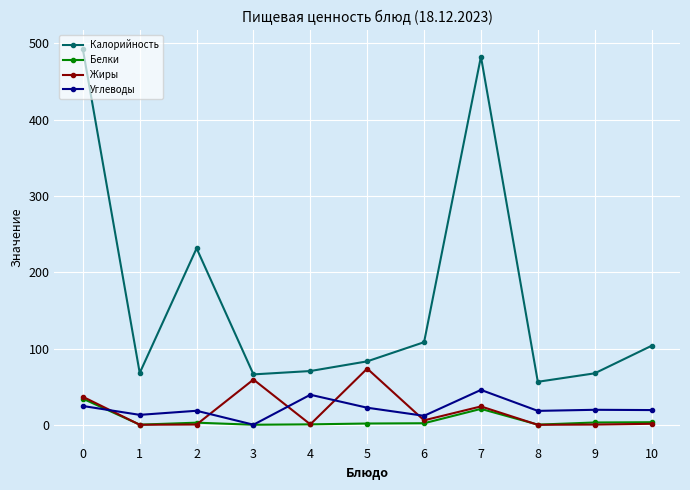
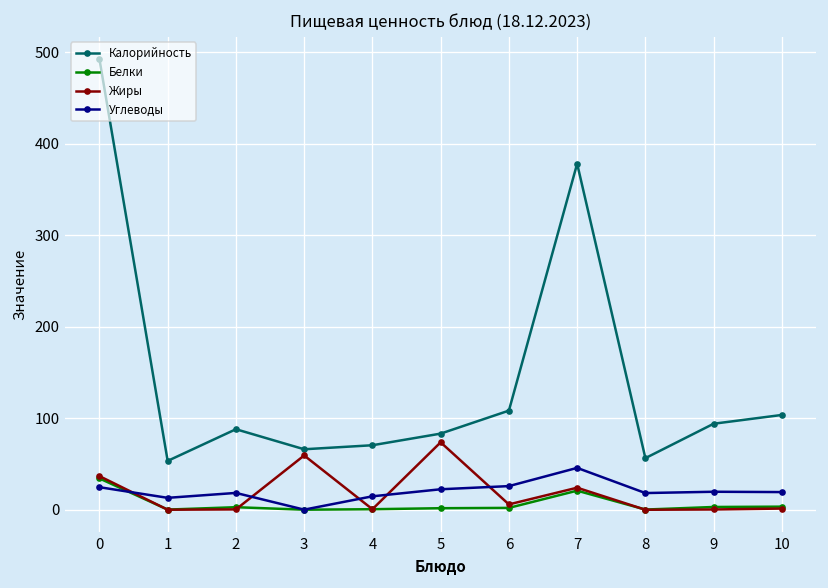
  {
    "Калорийность": {
-     "1": 70,
-     "2": 230,
+     "1": 50,
+     "2": 90,
      "3": 70,
      "4": 70,
      "5": 80,
      "6": 110,
-     "7": 480,
+     "7": 380,
      "8": 60,
-     "9": 70,
+     "9": 90,
      "10": 100
    },
    "Белки": {
      "5": 0,
      "6": 0
    },
    "Жиры": {
      "3": 60,
      "5": 70,
      "6": 10
    },
    "Углеводы": {
      "0": 20,
      "1": 10,
      "2": 20,
-     "4": 40,
+     "4": 10,
      "5": 20,
-     "6": 10,
+     "6": 30,
      "7": 50,
      "8": 20,
      "9": 20,
      "10": 20
    }
  }
